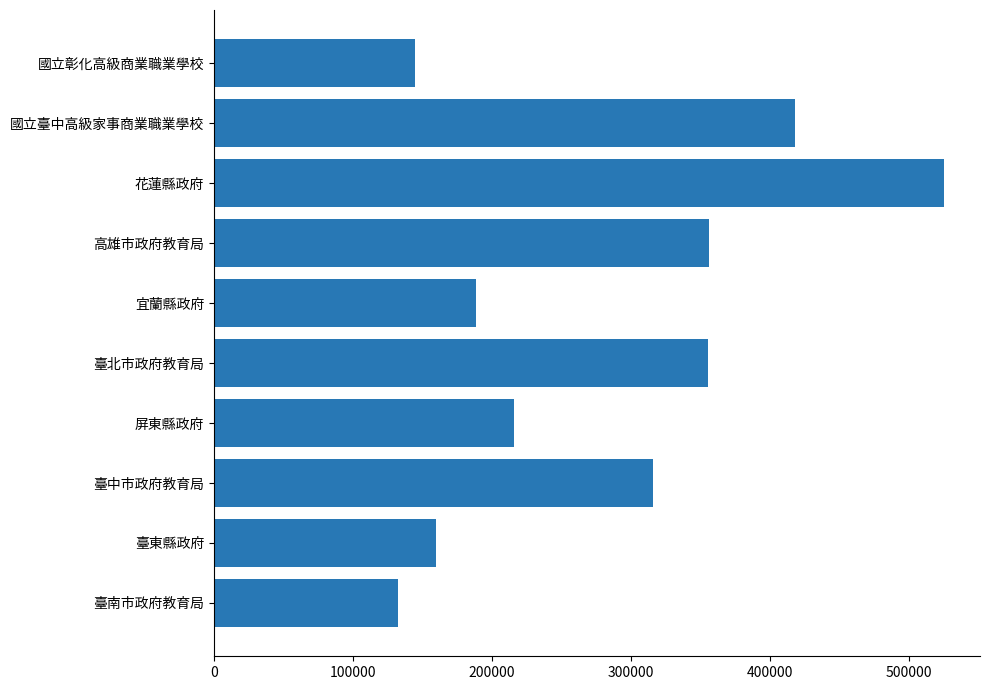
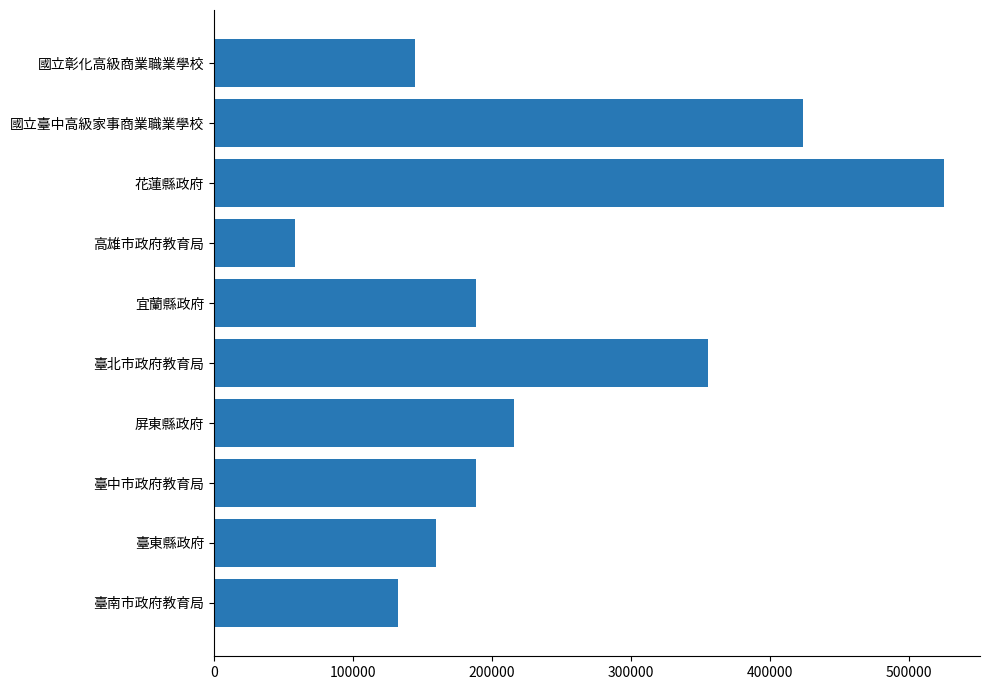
  {
    "國立彰化高級商業職業學校": 145000,
-   "國立臺中高級家事商業職業學校": 418000,
+   "國立臺中高級家事商業職業學校": 424000,
    "花蓮縣政府": 525000,
-   "高雄市政府教育局": 356000,
+   "高雄市政府教育局": 58000,
    "宜蘭縣政府": 188000,
    "臺北市政府教育局": 356000,
    "屏東縣政府": 216000,
-   "臺中市政府教育局": 316000,
+   "臺中市政府教育局": 189000,
    "臺東縣政府": 160000,
    "臺南市政府教育局": 132000
  }
